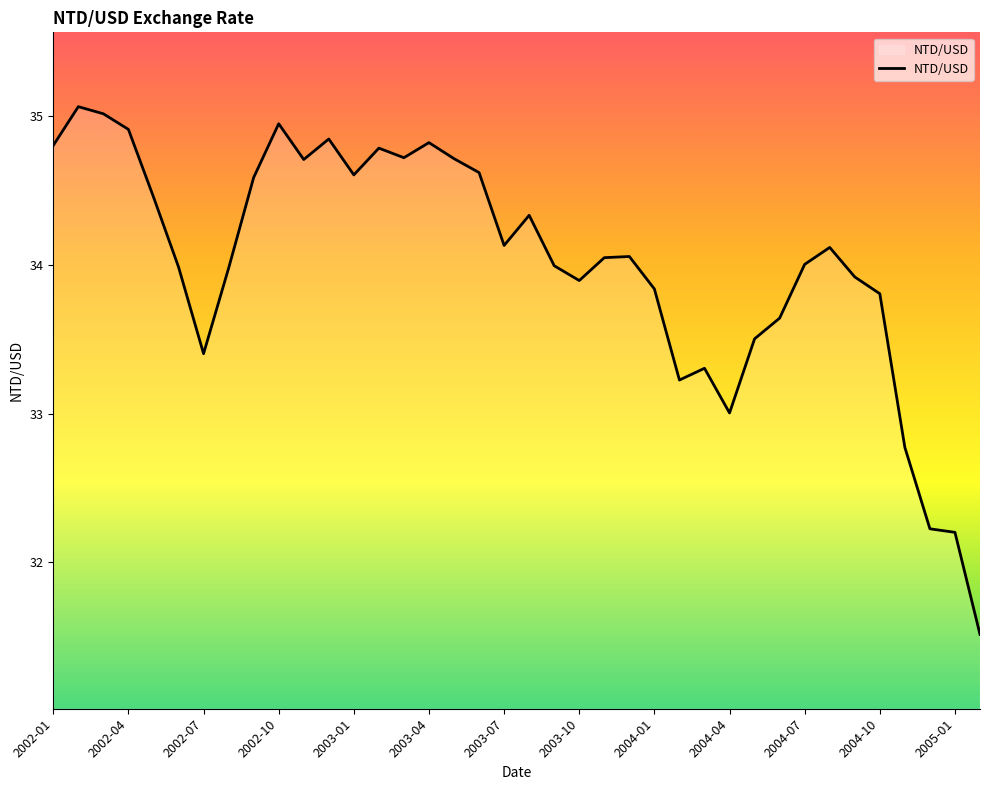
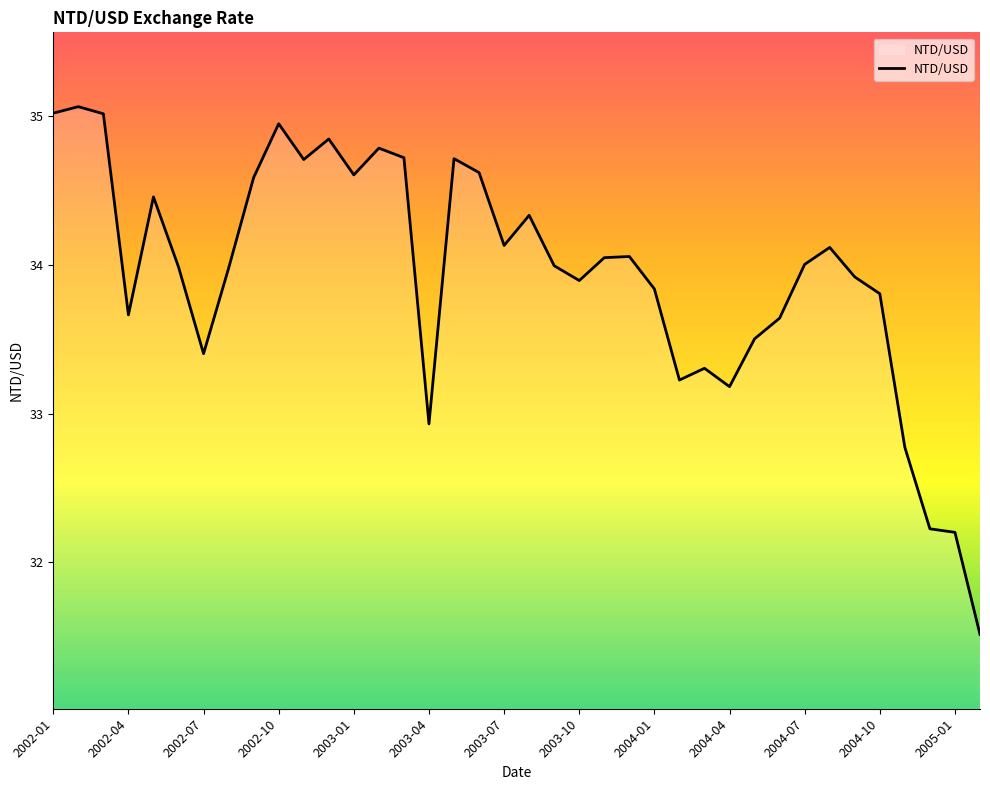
  {
-   "2002-01": 34.81,
-   "2002-04": 34.91,
+   "2002-01": 35.02,
+   "2002-04": 33.67,
    "2002-07": 33.40,
    "2002-10": 34.95,
    "2003-01": 34.61,
-   "2003-04": 34.82,
+   "2003-04": 32.93,
    "2003-07": 34.13,
    "2003-10": 33.90,
    "2004-01": 33.84,
-   "2004-04": 33.01,
+   "2004-04": 33.18,
    "2004-07": 34.01,
    "2004-10": 33.81,
    "2005-01": 32.20
  }
